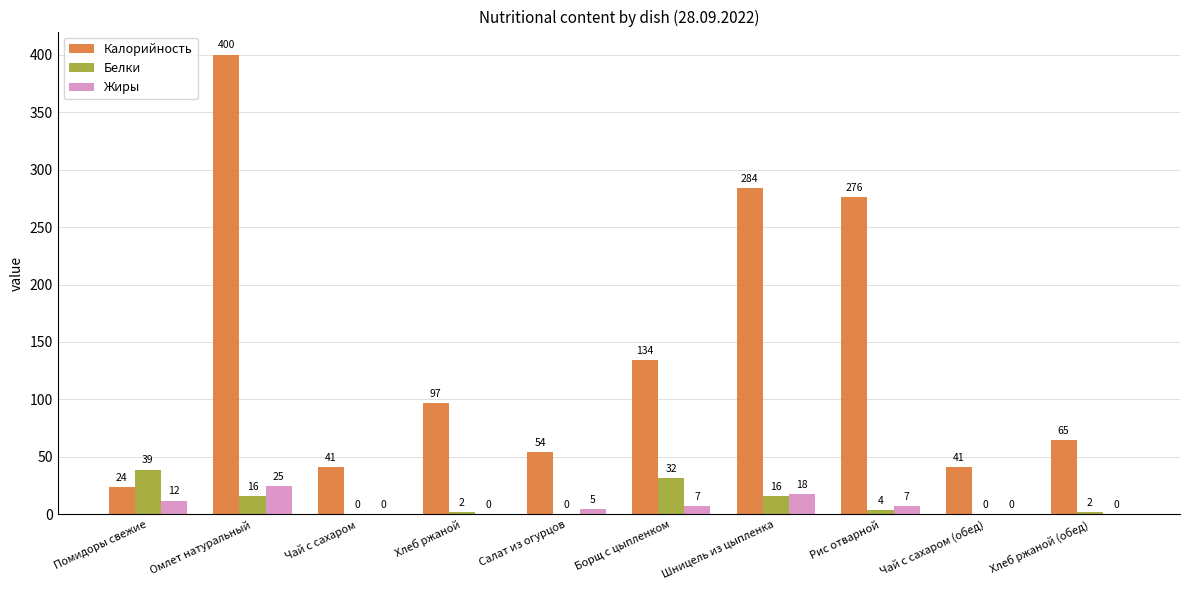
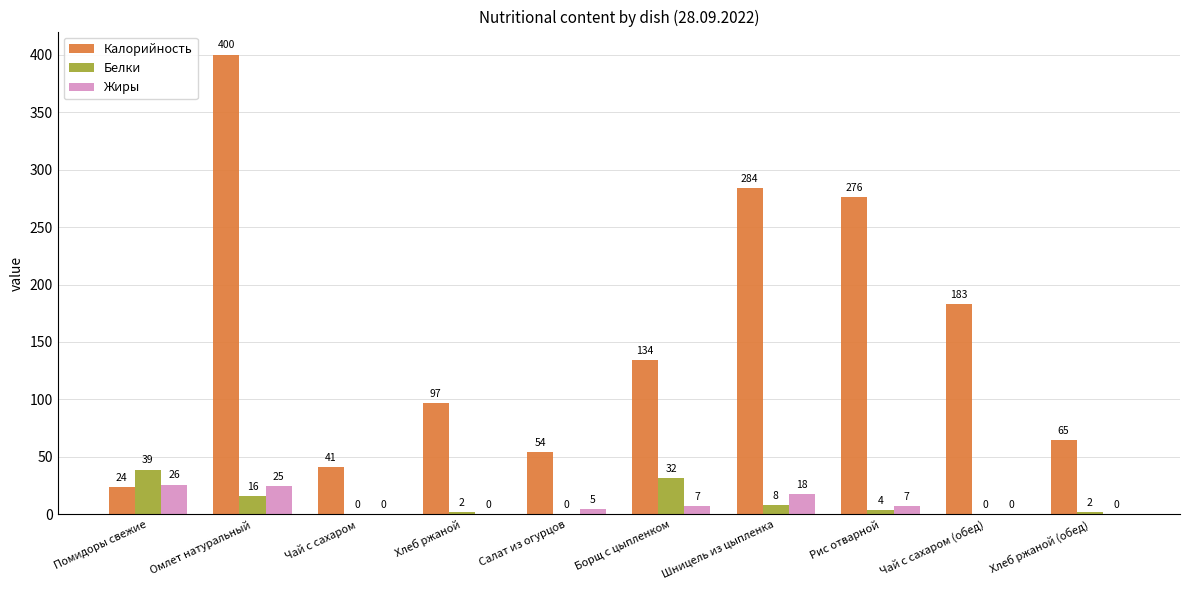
  {
    "Калорийность": {
      "Помидоры свежие": 24,
      "Омлет натуральный": 400,
      "Чай с сахаром": 41,
      "Хлеб ржаной": 97,
      "Салат из огурцов": 54,
      "Борщ с цыпленком": 134,
      "Шницель из цыпленка": 284,
      "Рис отварной": 276,
-     "Чай с сахаром (обед)": 41,
+     "Чай с сахаром (обед)": 183,
      "Хлеб ржаной (обед)": 65
    },
    "Белки": {
      "Помидоры свежие": 39,
      "Омлет натуральный": 16,
      "Чай с сахаром": 0,
      "Хлеб ржаной": 2,
      "Салат из огурцов": 0,
      "Борщ с цыпленком": 32,
-     "Шницель из цыпленка": 16,
+     "Шницель из цыпленка": 8,
      "Рис отварной": 4,
      "Чай с сахаром (обед)": 0,
      "Хлеб ржаной (обед)": 2
    },
    "Жиры": {
-     "Помидоры свежие": 12,
+     "Помидоры свежие": 26,
      "Омлет натуральный": 25,
      "Чай с сахаром": 0,
      "Хлеб ржаной": 0,
      "Салат из огурцов": 5,
      "Борщ с цыпленком": 7,
      "Шницель из цыпленка": 18,
      "Рис отварной": 7,
      "Чай с сахаром (обед)": 0,
      "Хлеб ржаной (обед)": 0
    }
  }
